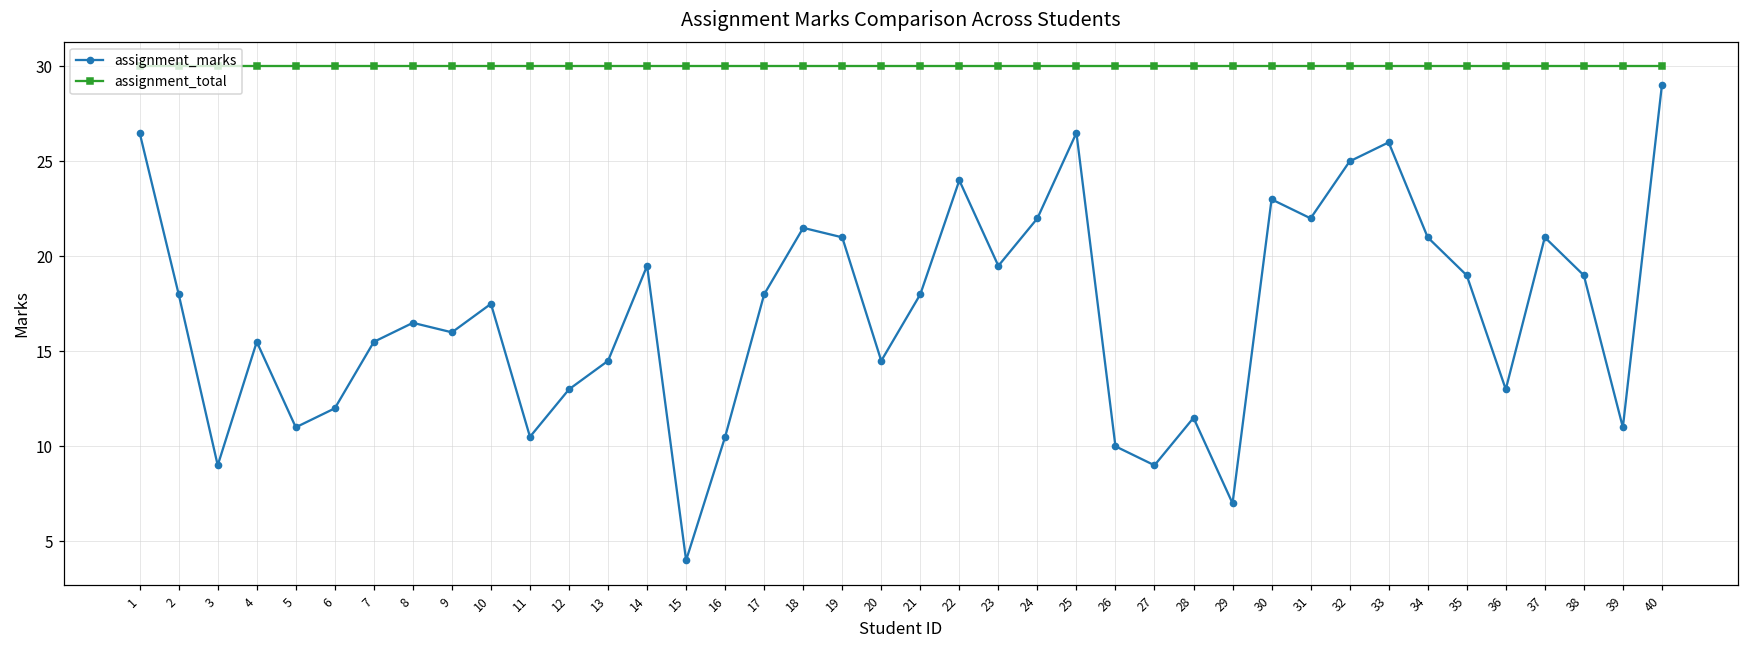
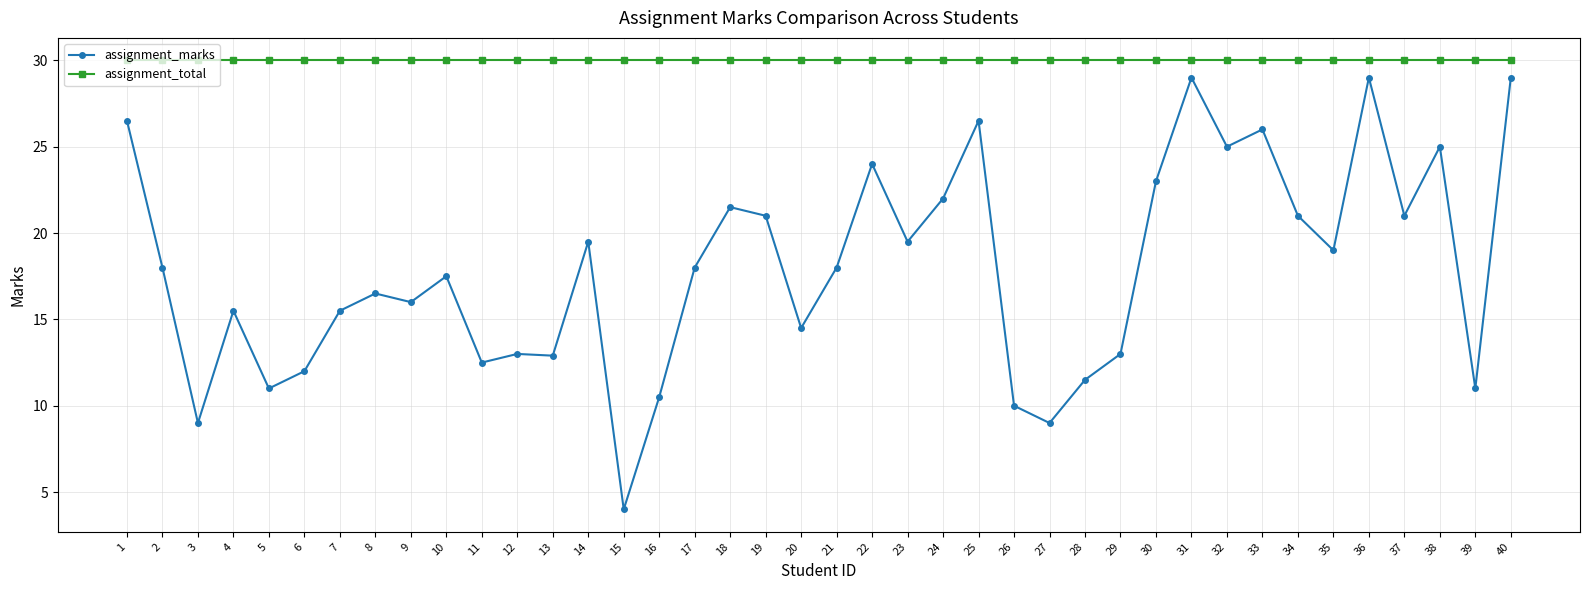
  {
    "assignment_marks": {
      "1": 26.5,
      "2": 18.0,
      "3": 9.0,
      "4": 15.5,
      "5": 11.0,
      "6": 12.0,
      "7": 15.5,
      "8": 16.5,
      "9": 16.0,
      "10": 17.5,
-     "11": 10.5,
+     "11": 12.5,
      "12": 13.0,
-     "13": 14.5,
+     "13": 12.9,
      "14": 19.5,
      "15": 4.0,
      "16": 10.5,
      "17": 18.0,
      "18": 21.5,
      "19": 21.0,
      "20": 14.5,
      "21": 18.0,
      "22": 24.0,
      "23": 19.5,
      "24": 22.0,
      "25": 26.5,
      "26": 10.0,
      "27": 9.0,
      "28": 11.5,
-     "29": 7,
+     "29": 13,
      "30": 23.0,
-     "31": 22,
+     "31": 29,
      "32": 25.0,
      "33": 26.0,
      "34": 21.0,
      "35": 19.0,
-     "36": 13,
+     "36": 29,
      "37": 21.0,
-     "38": 19,
+     "38": 25,
      "39": 11.0,
      "40": 29.0
    },
    "assignment_total": {
      "4": 30.0,
      "5": 30.0,
      "6": 30.0,
      "7": 30.0,
      "8": 30.0,
      "9": 30.0,
      "10": 30.0,
      "11": 30.0,
      "12": 30.0,
      "13": 30.0,
      "14": 30.0,
      "15": 30.0,
      "16": 30.0,
      "17": 30.0,
      "18": 30.0,
      "19": 30.0,
      "20": 30.0,
      "21": 30.0,
      "22": 30.0,
      "23": 30.0,
      "24": 30.0,
      "25": 30.0,
      "26": 30.0,
      "27": 30.0,
      "28": 30.0,
      "29": 30.0,
      "30": 30.0,
      "31": 30.0,
      "32": 30.0,
      "33": 30.0,
      "34": 30.0,
      "35": 30.0,
      "36": 30.0,
      "37": 30.0,
      "38": 30.0,
      "39": 30.0,
      "40": 30.0
    }
  }
